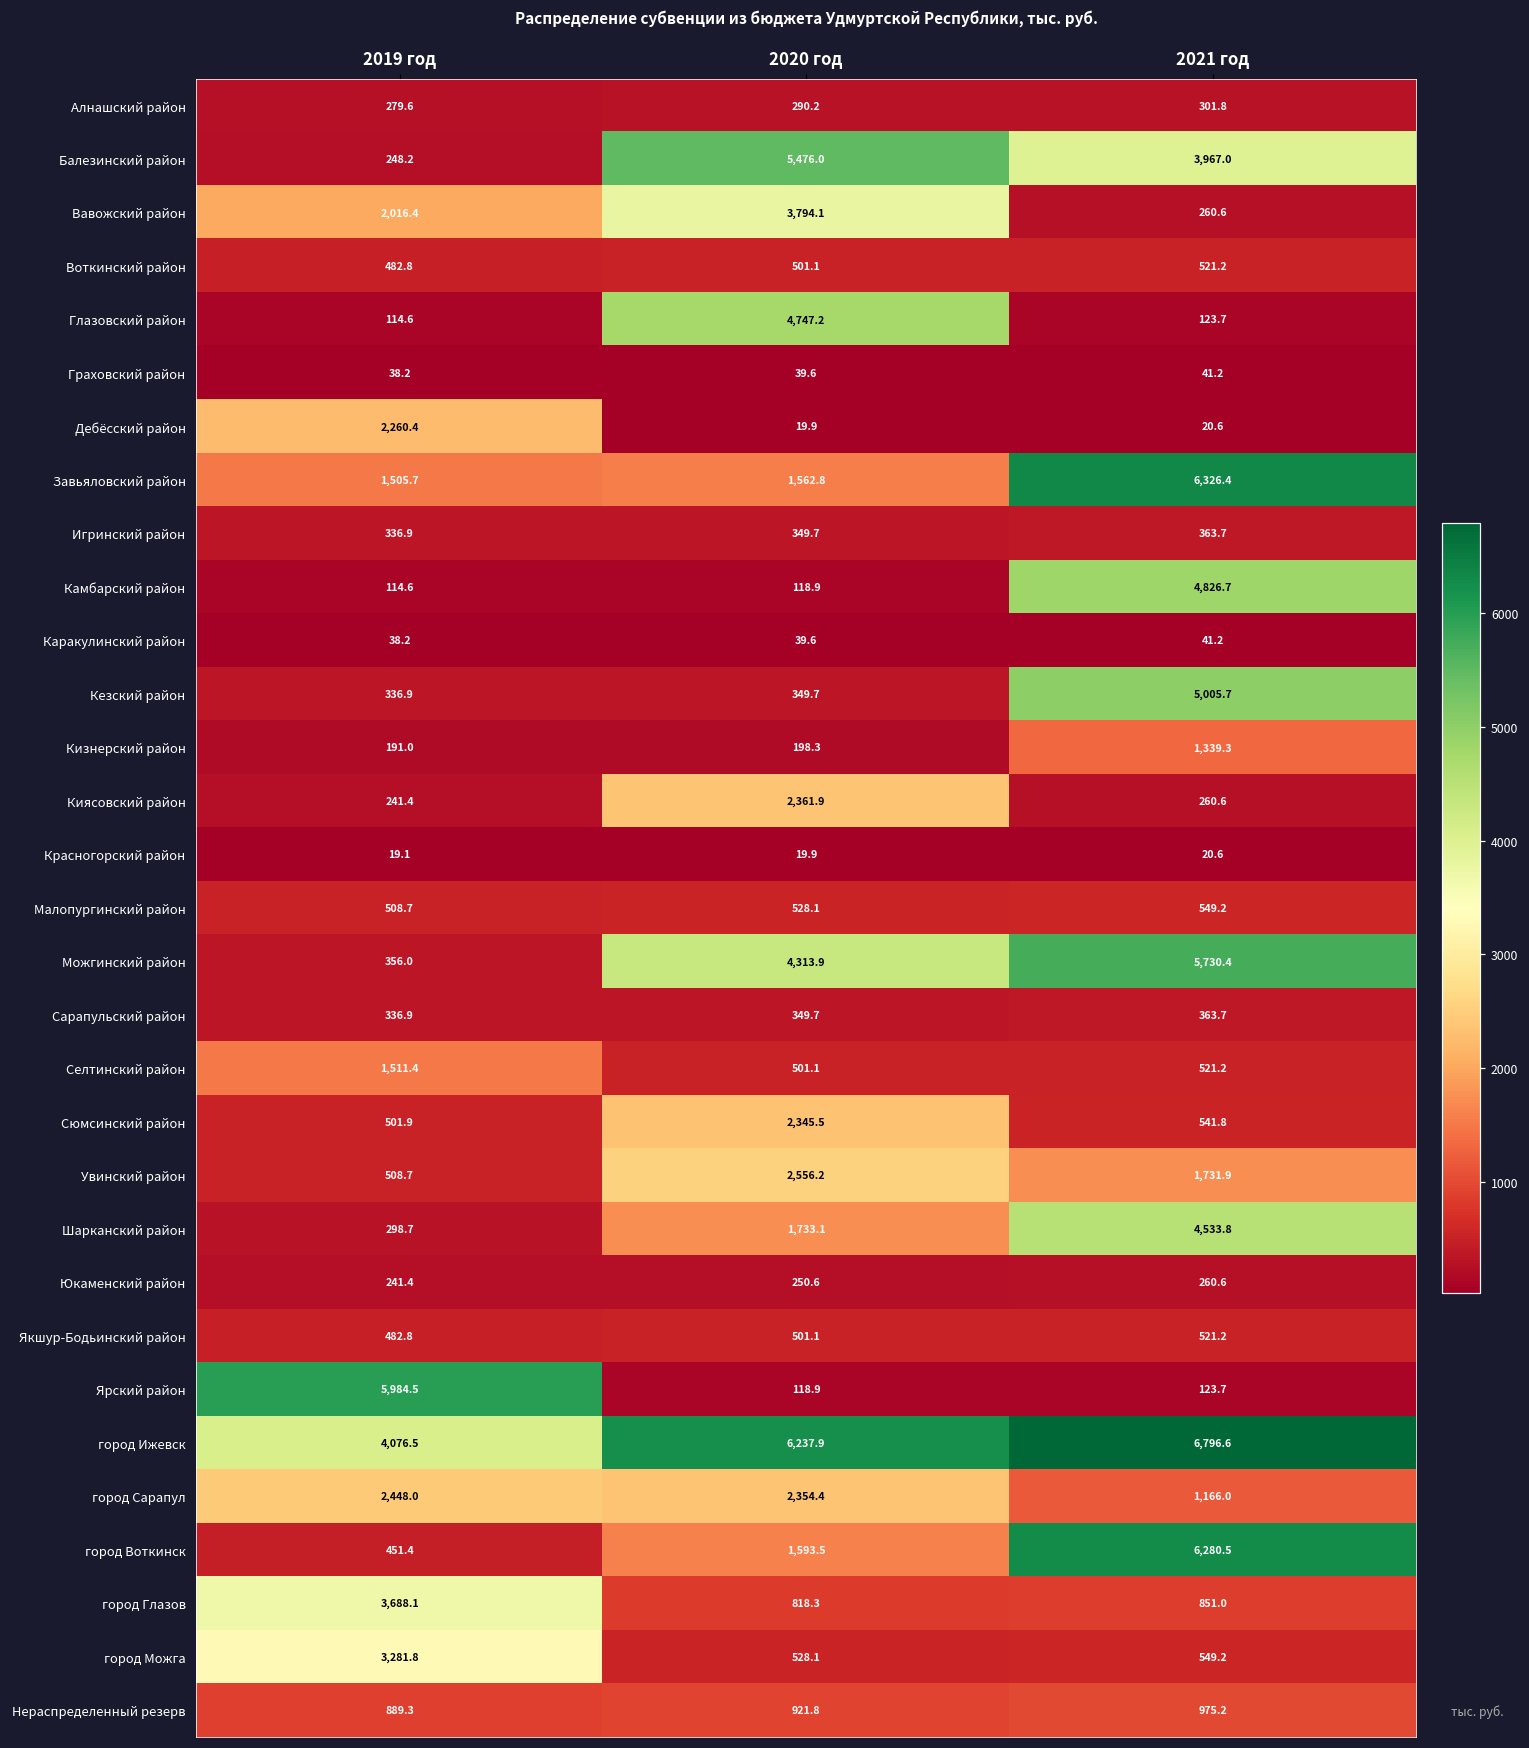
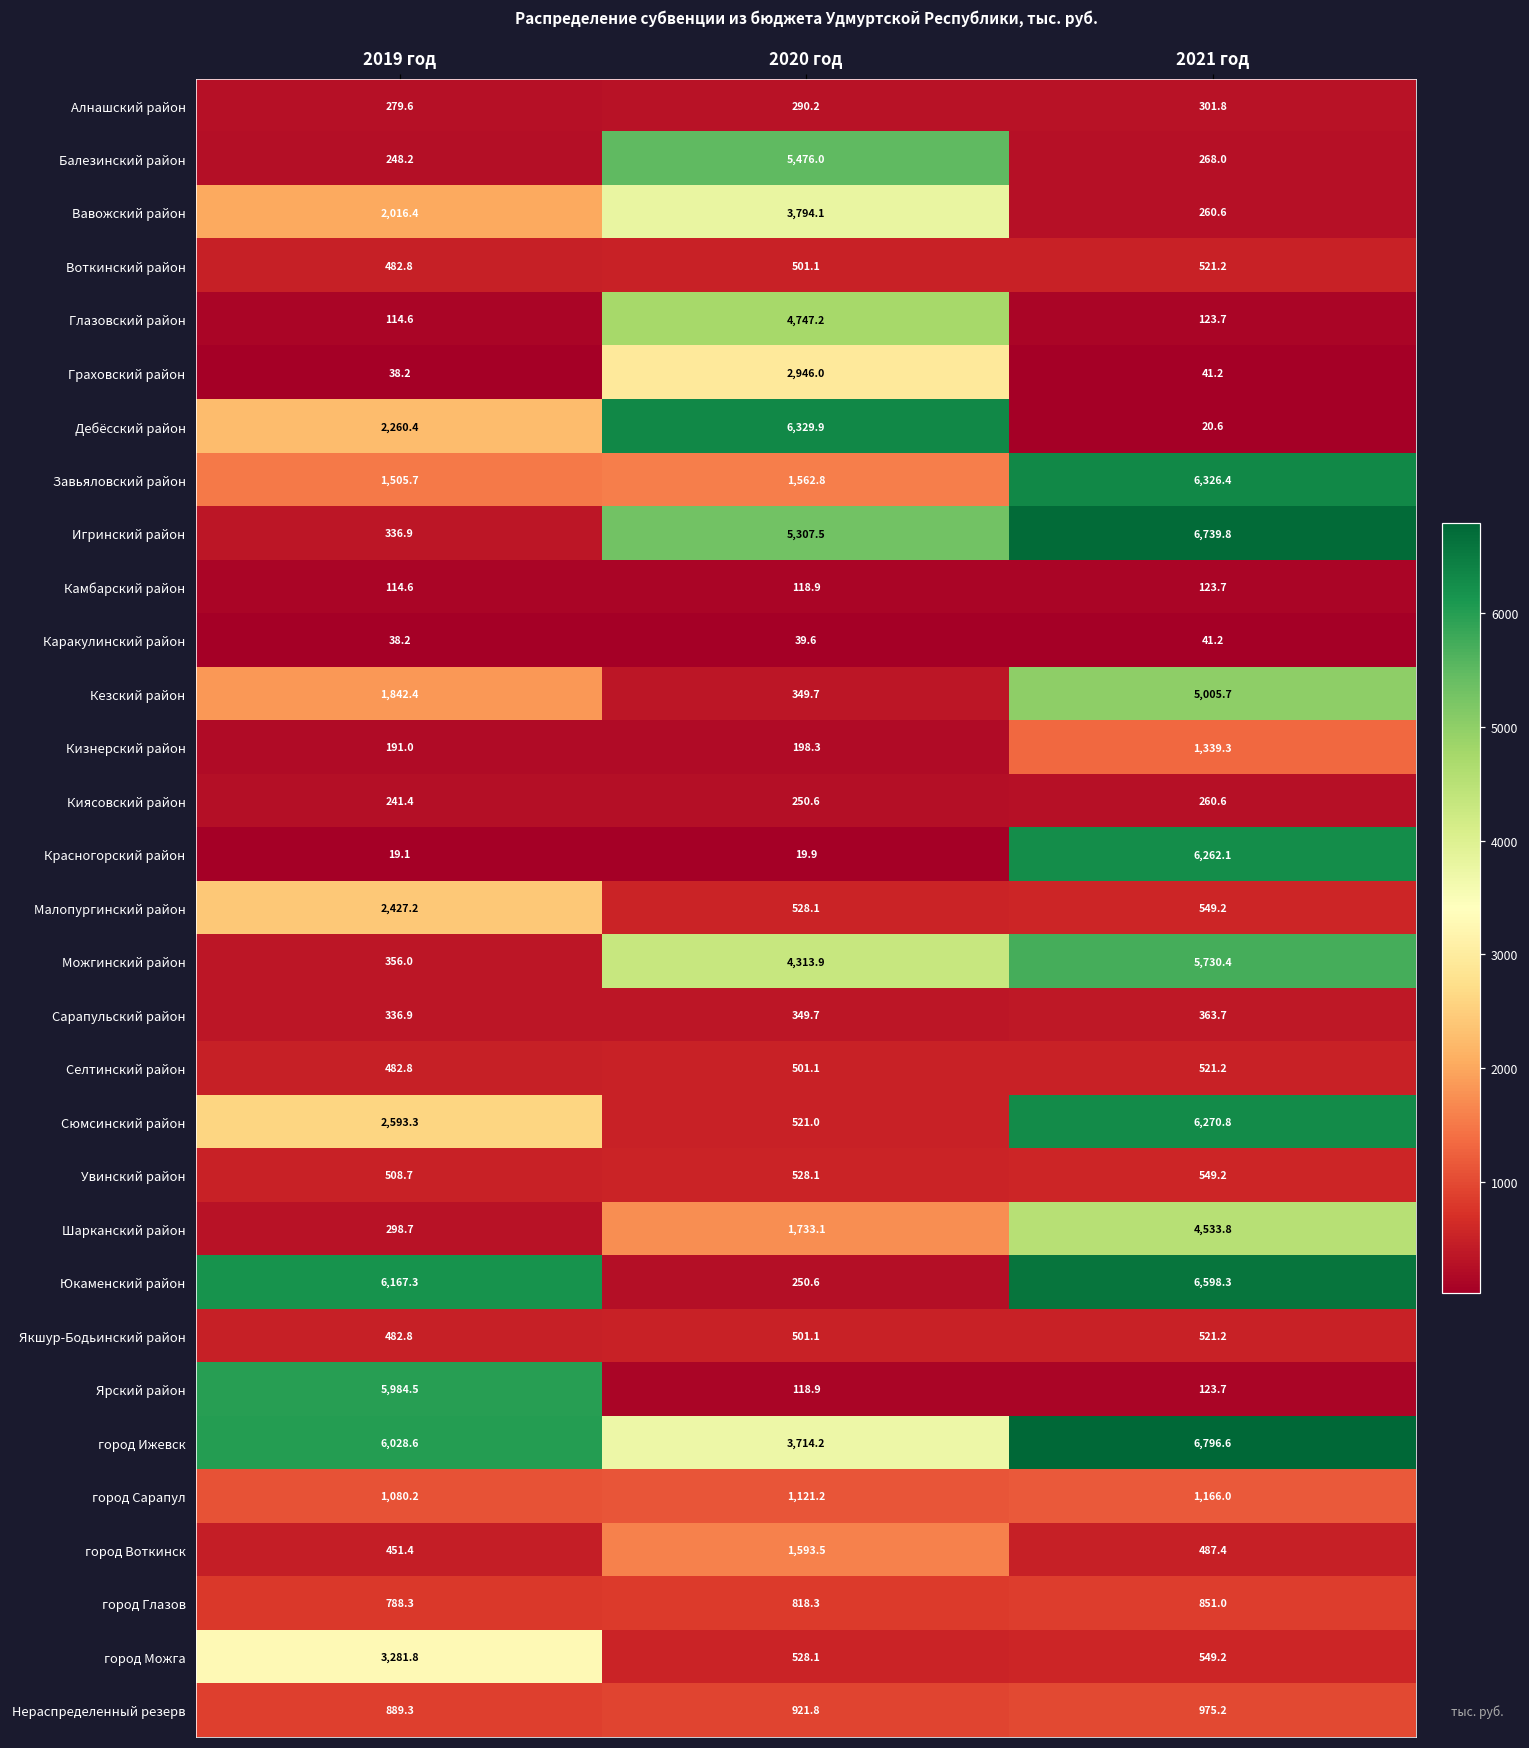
  {
    "Алнашский район": {
      "2019 год": "279.6",
      "2020 год": "290.2",
      "2021 год": "301.8"
    },
    "Балезинский район": {
      "2019 год": "248.2",
      "2020 год": "5,476.0",
-     "2021 год": "3,967.0"
+     "2021 год": "268.0"
    },
    "Вавожский район": {
      "2019 год": "2,016.4",
      "2020 год": "3,794.1",
      "2021 год": "260.6"
    },
    "Воткинский район": {
      "2019 год": "482.8",
      "2020 год": "501.1",
      "2021 год": "521.2"
    },
    "Глазовский район": {
      "2019 год": "114.6",
      "2020 год": "4,747.2",
      "2021 год": "123.7"
    },
    "Граховский район": {
      "2019 год": "38.2",
-     "2020 год": "39.6",
+     "2020 год": "2,946.0",
      "2021 год": "41.2"
    },
    "Дебёсский район": {
      "2019 год": "2,260.4",
-     "2020 год": "19.9",
+     "2020 год": "6,329.9",
      "2021 год": "20.6"
    },
    "Завьяловский район": {
      "2019 год": "1,505.7",
      "2020 год": "1,562.8",
      "2021 год": "6,326.4"
    },
    "Игринский район": {
      "2019 год": "336.9",
-     "2020 год": "349.7",
-     "2021 год": "363.7"
+     "2020 год": "5,307.5",
+     "2021 год": "6,739.8"
    },
    "Камбарский район": {
      "2019 год": "114.6",
      "2020 год": "118.9",
-     "2021 год": "4,826.7"
+     "2021 год": "123.7"
    },
    "Каракулинский район": {
      "2019 год": "38.2",
      "2020 год": "39.6",
      "2021 год": "41.2"
    },
    "Кезский район": {
-     "2019 год": "336.9",
+     "2019 год": "1,842.4",
      "2020 год": "349.7",
      "2021 год": "5,005.7"
    },
    "Кизнерский район": {
      "2019 год": "191.0",
      "2020 год": "198.3",
      "2021 год": "1,339.3"
    },
    "Киясовский район": {
      "2019 год": "241.4",
-     "2020 год": "2,361.9",
+     "2020 год": "250.6",
      "2021 год": "260.6"
    },
    "Красногорский район": {
      "2019 год": "19.1",
      "2020 год": "19.9",
-     "2021 год": "20.6"
+     "2021 год": "6,262.1"
    },
    "Малопургинский район": {
-     "2019 год": "508.7",
+     "2019 год": "2,427.2",
      "2020 год": "528.1",
      "2021 год": "549.2"
    },
    "Можгинский район": {
      "2019 год": "356.0",
      "2020 год": "4,313.9",
      "2021 год": "5,730.4"
    },
    "Сарапульский район": {
      "2019 год": "336.9",
      "2020 год": "349.7",
      "2021 год": "363.7"
    },
    "Селтинский район": {
-     "2019 год": "1,511.4",
+     "2019 год": "482.8",
      "2020 год": "501.1",
      "2021 год": "521.2"
    },
    "Сюмсинский район": {
-     "2019 год": "501.9",
-     "2020 год": "2,345.5",
-     "2021 год": "541.8"
+     "2019 год": "2,593.3",
+     "2020 год": "521.0",
+     "2021 год": "6,270.8"
    },
    "Увинский район": {
      "2019 год": "508.7",
-     "2020 год": "2,556.2",
-     "2021 год": "1,731.9"
+     "2020 год": "528.1",
+     "2021 год": "549.2"
    },
    "Шарканский район": {
      "2019 год": "298.7",
      "2020 год": "1,733.1",
      "2021 год": "4,533.8"
    },
    "Юкаменский район": {
-     "2019 год": "241.4",
+     "2019 год": "6,167.3",
      "2020 год": "250.6",
-     "2021 год": "260.6"
+     "2021 год": "6,598.3"
    },
    "Якшур-Бодьинский район": {
      "2019 год": "482.8",
      "2020 год": "501.1",
      "2021 год": "521.2"
    },
    "Ярский район": {
      "2019 год": "5,984.5",
      "2020 год": "118.9",
      "2021 год": "123.7"
    },
    "город Ижевск": {
-     "2019 год": "4,076.5",
-     "2020 год": "6,237.9",
+     "2019 год": "6,028.6",
+     "2020 год": "3,714.2",
      "2021 год": "6,796.6"
    },
    "город Сарапул": {
-     "2019 год": "2,448.0",
-     "2020 год": "2,354.4",
+     "2019 год": "1,080.2",
+     "2020 год": "1,121.2",
      "2021 год": "1,166.0"
    },
    "город Воткинск": {
      "2019 год": "451.4",
      "2020 год": "1,593.5",
-     "2021 год": "6,280.5"
+     "2021 год": "487.4"
    },
    "город Глазов": {
-     "2019 год": "3,688.1",
+     "2019 год": "788.3",
      "2020 год": "818.3",
      "2021 год": "851.0"
    },
    "город Можга": {
      "2019 год": "3,281.8",
      "2020 год": "528.1",
      "2021 год": "549.2"
    },
    "Нераспределенный резерв": {
      "2019 год": "889.3",
      "2020 год": "921.8",
      "2021 год": "975.2"
    }
  }
